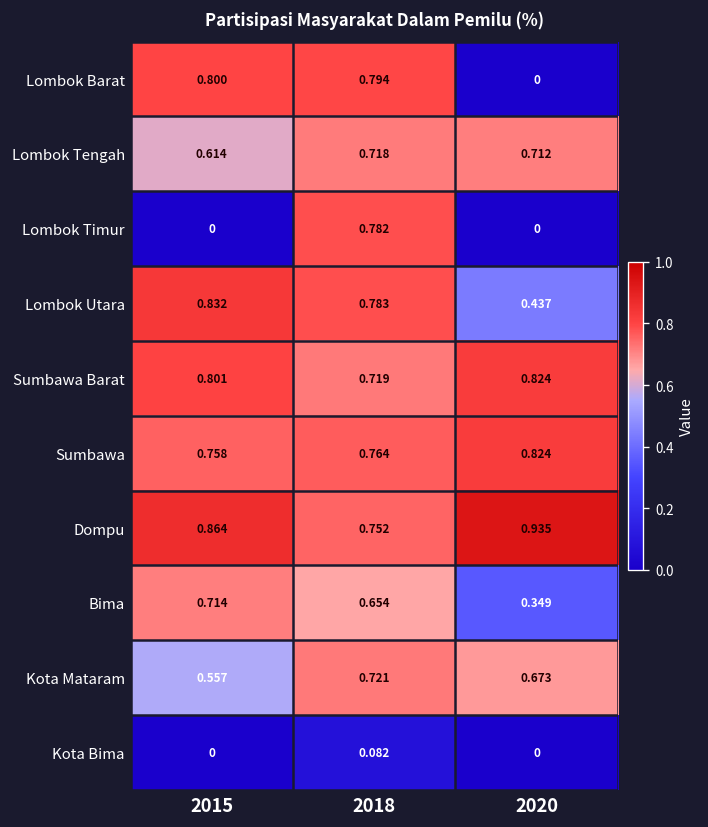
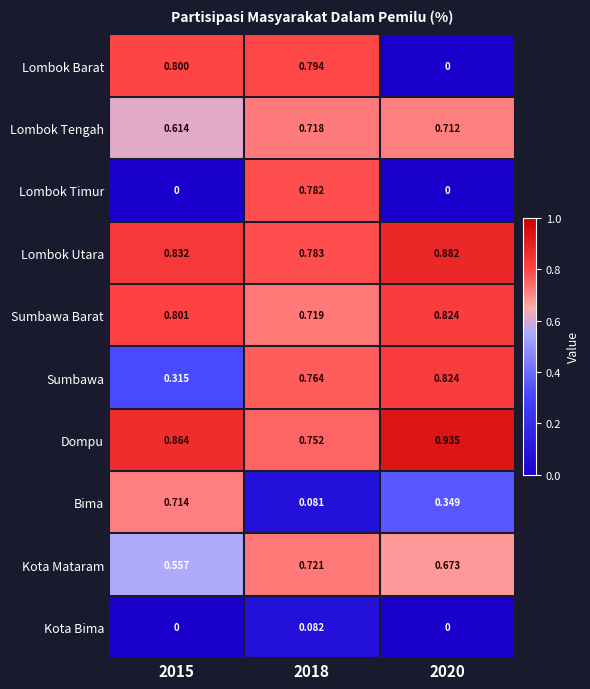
  {
    "Lombok Barat": {
      "2015": 0.800,
      "2018": 0.794,
      "2020": 0
    },
    "Lombok Tengah": {
      "2015": 0.614,
      "2018": 0.718,
      "2020": 0.712
    },
    "Lombok Timur": {
      "2015": 0,
      "2018": 0.782,
      "2020": 0
    },
    "Lombok Utara": {
      "2015": 0.832,
      "2018": 0.783,
-     "2020": 0.437
+     "2020": 0.882
    },
    "Sumbawa Barat": {
      "2015": 0.801,
      "2018": 0.719,
      "2020": 0.824
    },
    "Sumbawa": {
-     "2015": 0.758,
+     "2015": 0.315,
      "2018": 0.764,
      "2020": 0.824
    },
    "Dompu": {
      "2015": 0.864,
      "2018": 0.752,
      "2020": 0.935
    },
    "Bima": {
      "2015": 0.714,
-     "2018": 0.654,
+     "2018": 0.081,
      "2020": 0.349
    },
    "Kota Mataram": {
      "2015": 0.557,
      "2018": 0.721,
      "2020": 0.673
    },
    "Kota Bima": {
      "2015": 0,
      "2018": 0.082,
      "2020": 0
    }
  }
